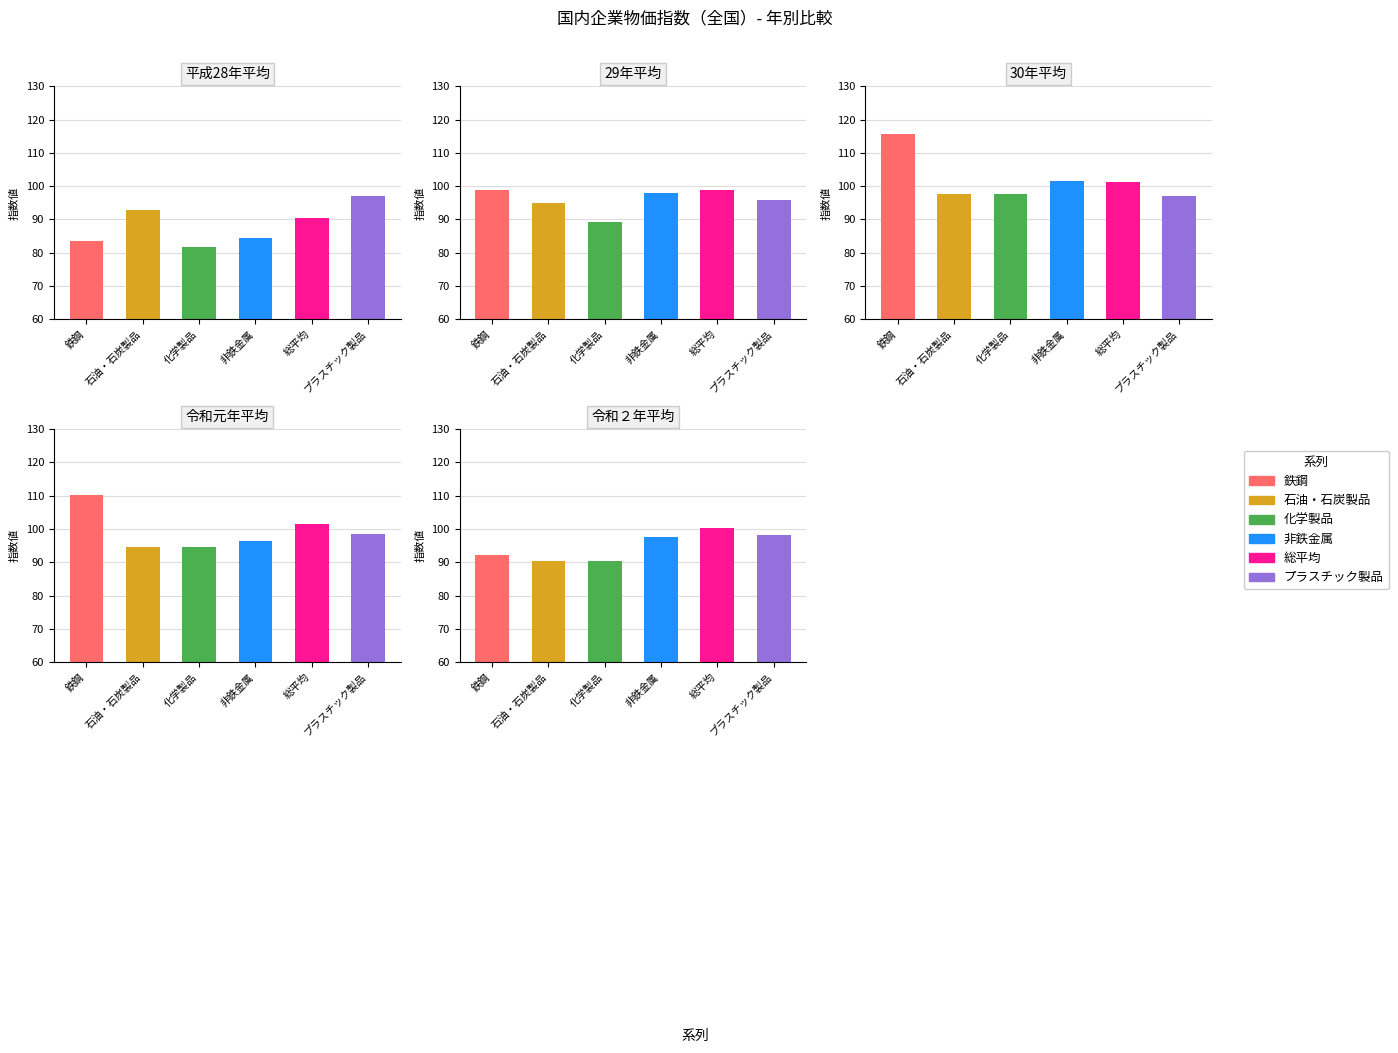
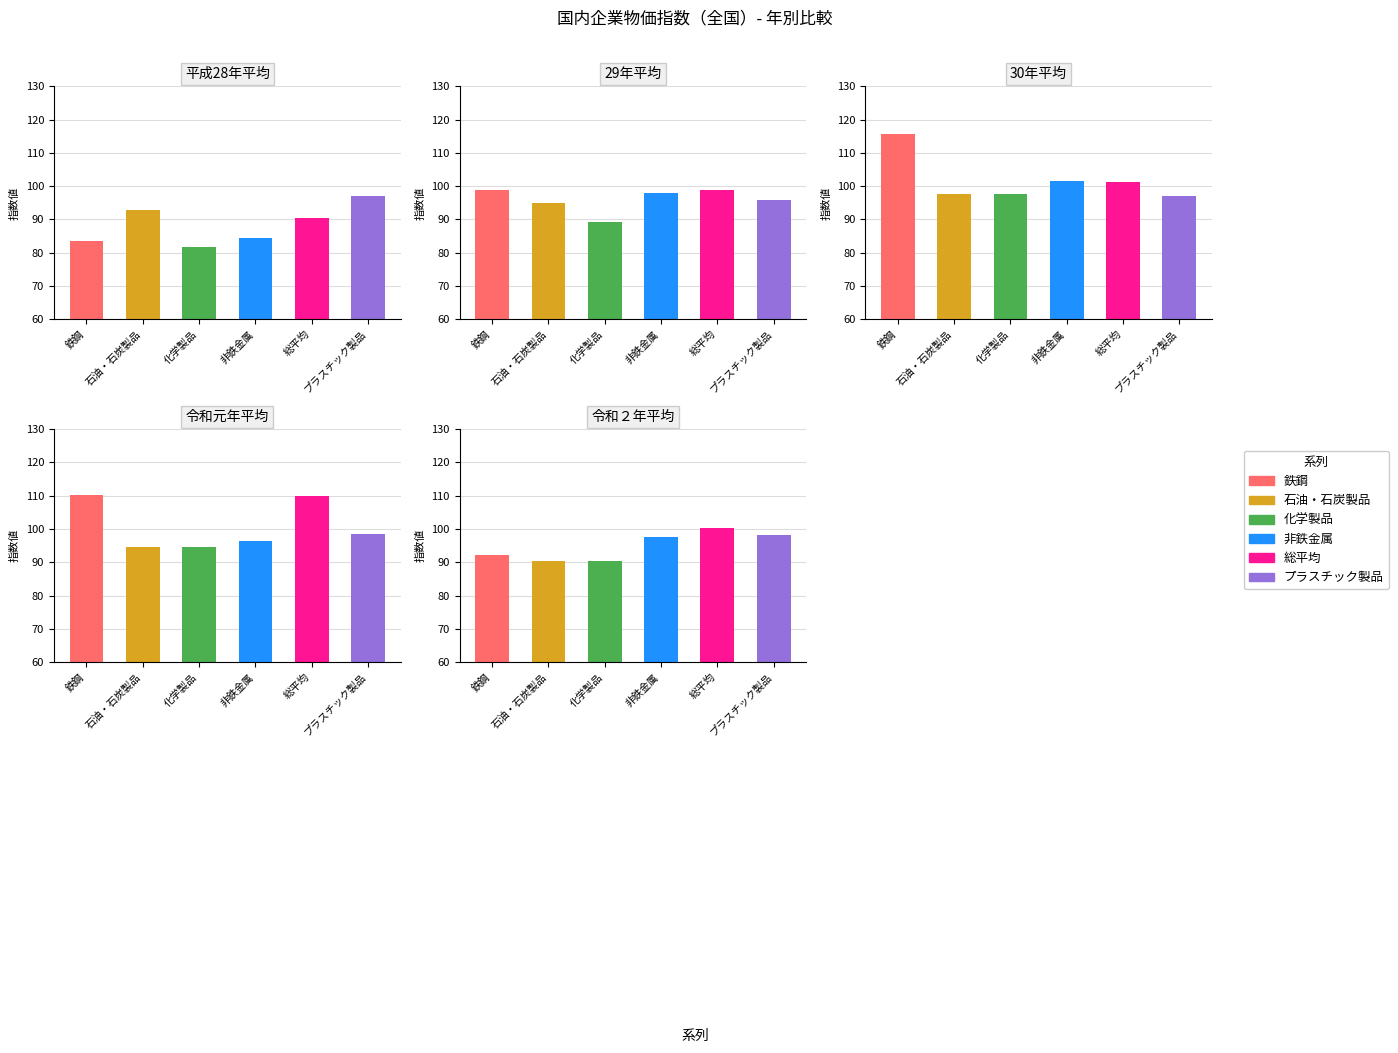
  {
    "平成28年平均": {
      "鉄鋼": 84,
      "石油・石炭製品": 93,
      "化学製品": 82,
      "非鉄金属": 84,
      "総平均": 90,
      "プラスチック製品": 97
    },
    "29年平均": {
      "鉄鋼": 99,
      "石油・石炭製品": 95,
      "化学製品": 89,
      "非鉄金属": 98,
      "総平均": 99,
      "プラスチック製品": 96
    },
    "30年平均": {
      "鉄鋼": 116,
      "石油・石炭製品": 98,
      "化学製品": 98,
      "非鉄金属": 102,
      "総平均": 101,
      "プラスチック製品": 97
    },
    "令和元年平均": {
      "鉄鋼": 110,
      "石油・石炭製品": 94,
      "化学製品": 94,
      "非鉄金属": 96,
-     "総平均": 101,
+     "総平均": 110,
      "プラスチック製品": 99
    },
    "令和２年平均": {
      "鉄鋼": 92,
      "石油・石炭製品": 90,
      "化学製品": 90,
      "非鉄金属": 98,
      "総平均": 100,
      "プラスチック製品": 98
    }
  }
